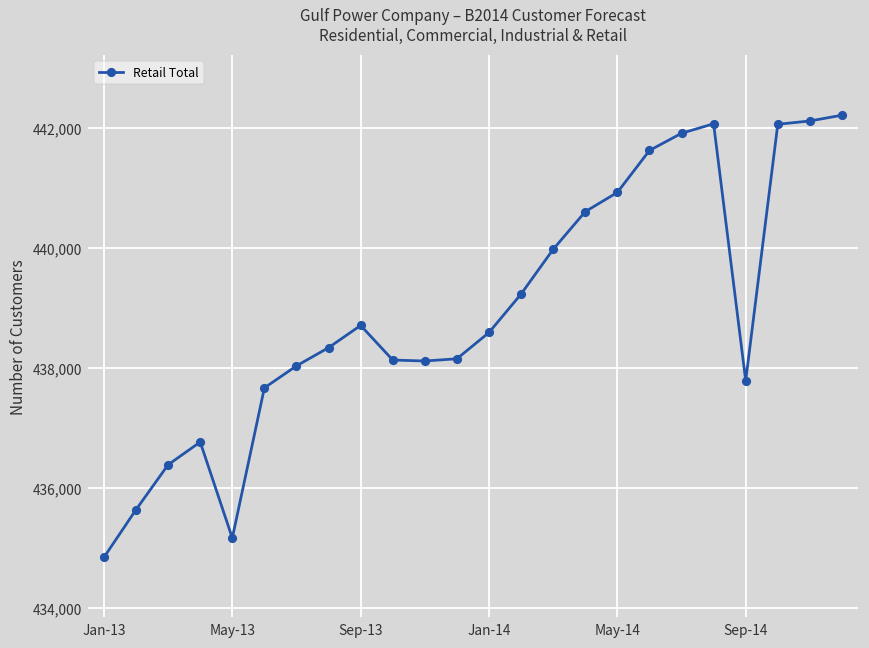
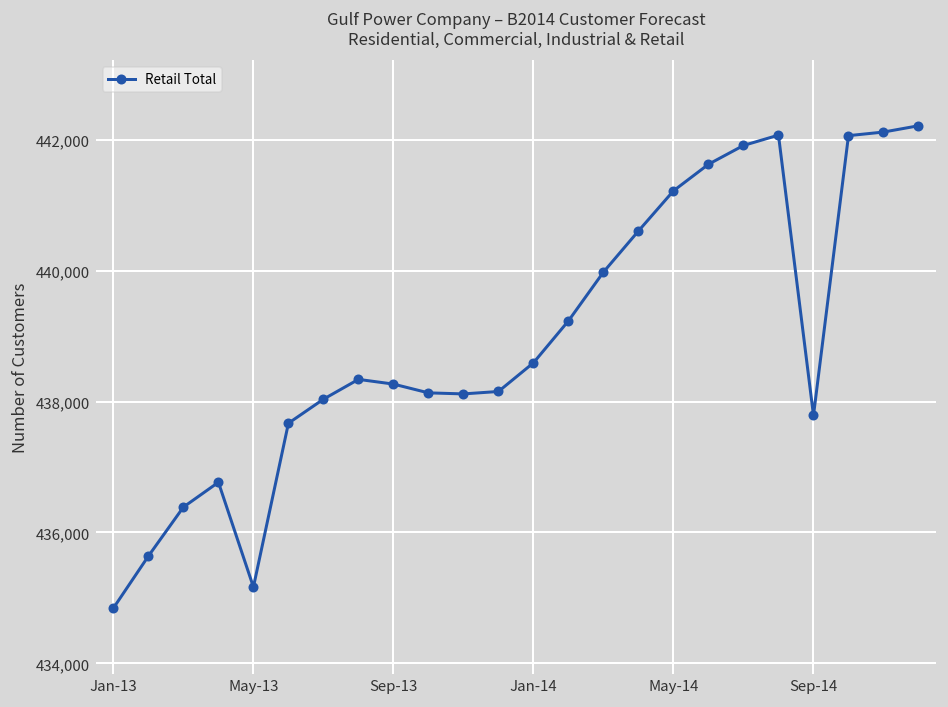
  {
    "Jan-13": "434,800",
    "May-13": "435,200",
-   "Sep-13": "438,700",
+   "Sep-13": "438,300",
    "Jan-14": "438,600",
-   "May-14": "440,900",
+   "May-14": "441,200",
    "Sep-14": "437,800"
  }
